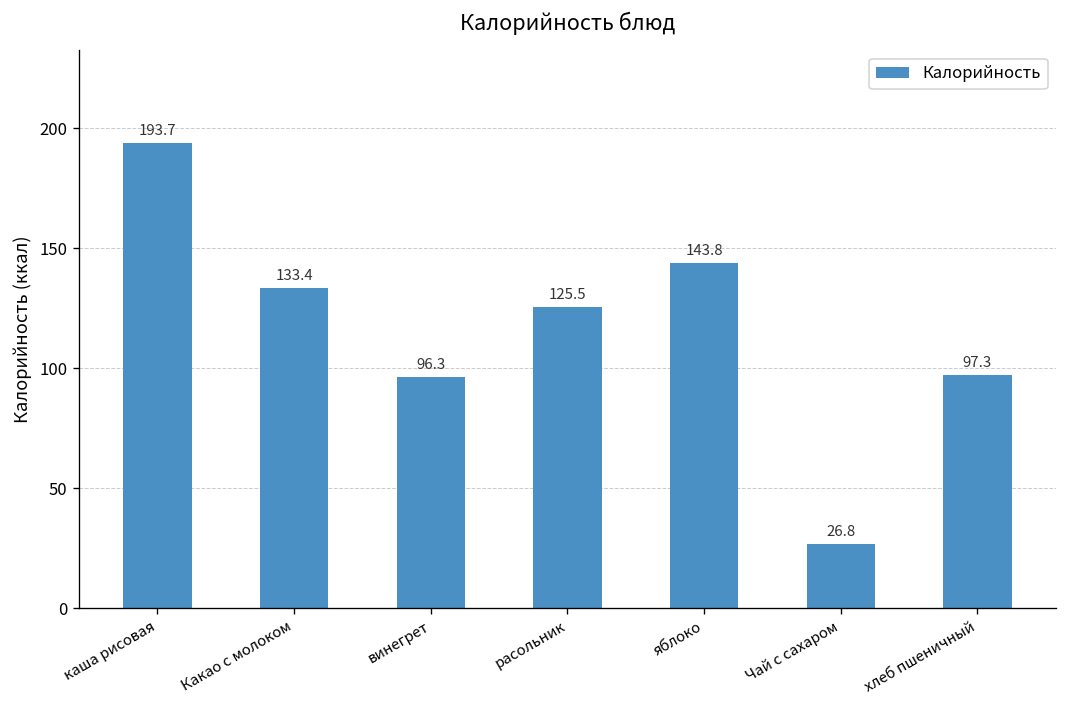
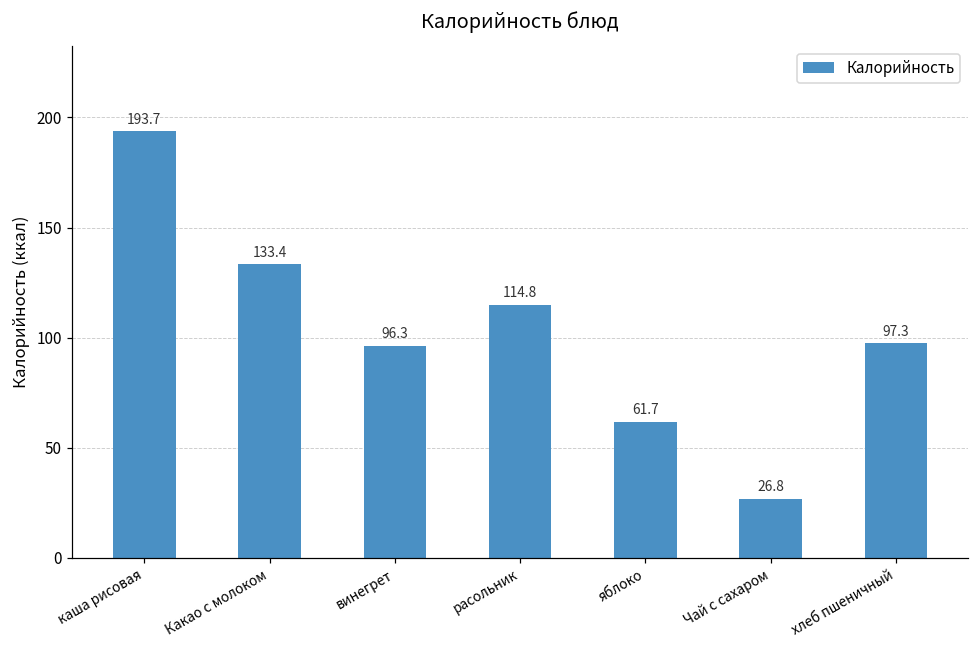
  {
    "каша рисовая": 193.7,
    "Какао с молоком": 133.4,
    "винегрет": 96.3,
-   "расольник": 125.5,
-   "яблоко": 143.8,
+   "расольник": 114.8,
+   "яблоко": 61.7,
    "Чай с сахаром": 26.8,
    "хлеб пшеничный": 97.3
  }
